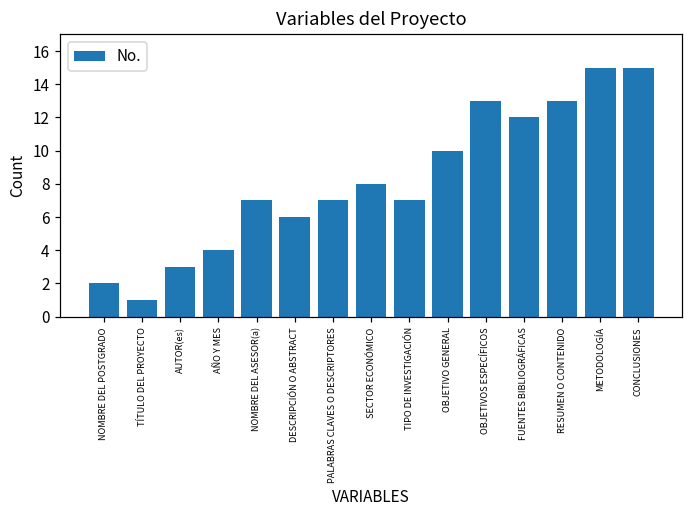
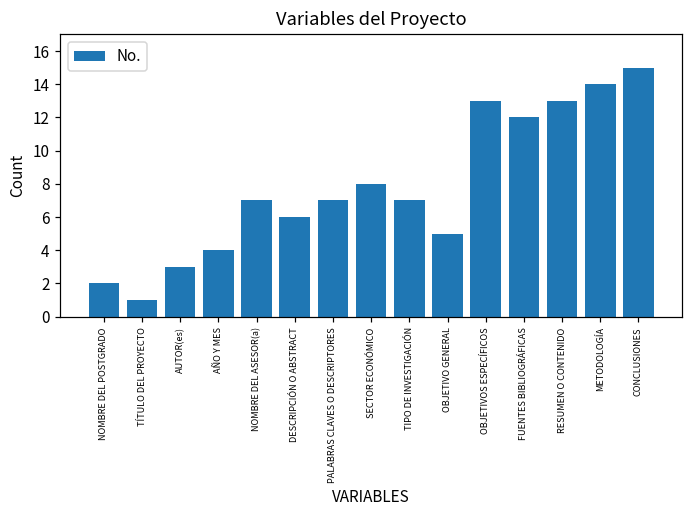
  {
    "NOMBRE DEL POSTGRADO": 2,
    "TÍTULO DEL PROYECTO": 1,
    "AUTOR(es)": 3,
    "AÑO Y MES": 4,
    "NOMBRE DEL ASESOR(a)": 7,
    "DESCRIPCIÓN O ABSTRACT": 6,
    "PALABRAS CLAVES O DESCRIPTORES": 7,
    "SECTOR ECONÓMICO": 8,
    "TIPO DE INVESTIGACIÓN": 7,
-   "OBJETIVO GENERAL": 10,
+   "OBJETIVO GENERAL": 5,
    "OBJETIVOS ESPECÍFICOS": 13,
    "FUENTES BIBLIOGRÁFICAS": 12,
    "RESUMEN O CONTENIDO": 13,
-   "METODOLOGÍA": 15,
+   "METODOLOGÍA": 14,
    "CONCLUSIONES": 15
  }
